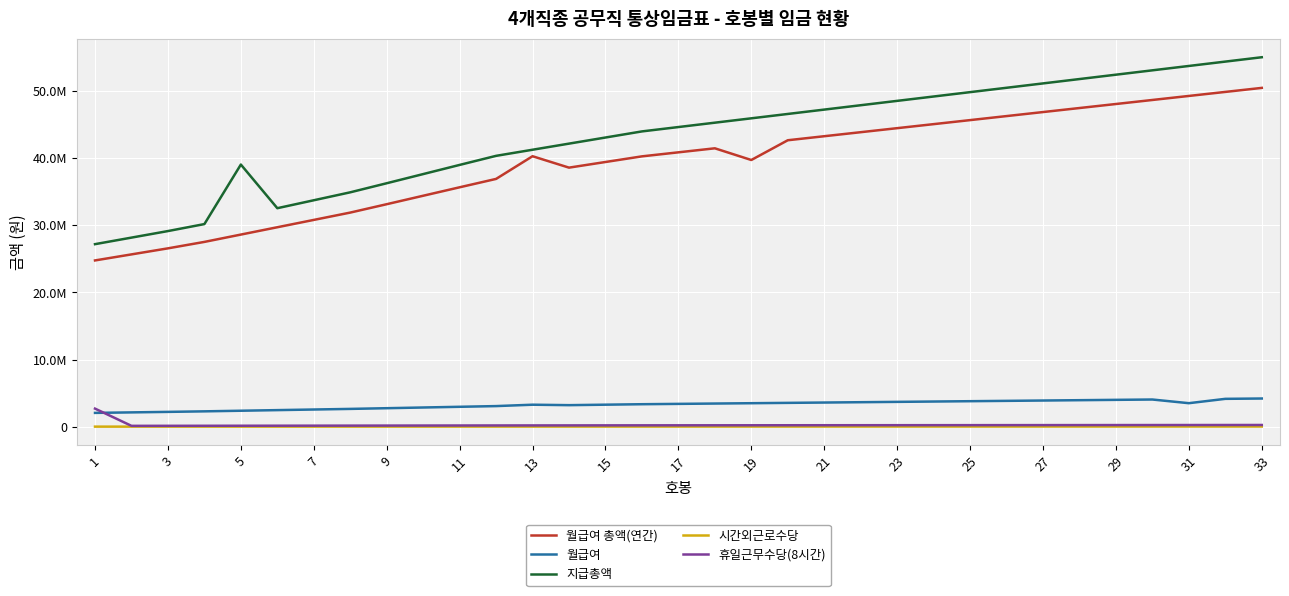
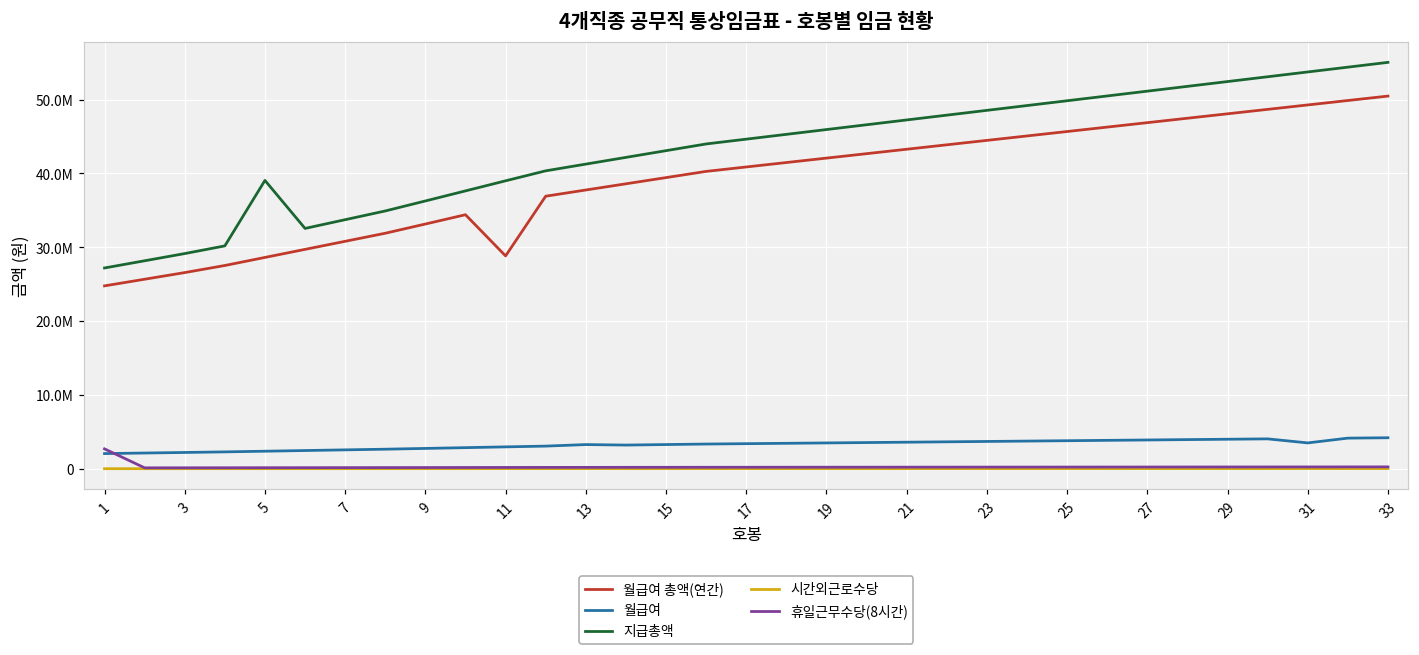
  {
    "월급여 총액(연간)": {
      "1": 25000000,
      "3": 27000000,
      "5": 29000000,
      "7": 31000000,
      "9": 33000000,
-     "11": 36000000,
-     "13": 40000000,
+     "11": 29000000,
+     "13": 38000000,
      "15": 39000000,
      "17": 41000000,
-     "19": 40000000,
+     "19": 42000000,
      "21": 43000000,
      "23": 44000000,
      "25": 46000000,
      "27": 47000000,
      "29": 48000000,
      "31": 49000000,
      "33": 50000000
    },
    "월급여": {
      "1": 2000000,
      "3": 2000000,
      "5": 2000000,
      "7": 3000000,
      "9": 3000000,
      "11": 3000000,
      "13": 3000000,
      "15": 3000000,
      "17": 3000000,
      "19": 4000000,
      "21": 4000000,
      "23": 4000000,
      "25": 4000000,
      "27": 4000000,
      "29": 4000000,
      "31": 4000000,
      "33": 4000000
    },
    "지급총액": {
      "1": 27000000,
      "3": 29000000,
      "5": 39000000,
      "7": 34000000,
      "9": 36000000,
      "11": 39000000,
      "13": 41000000,
      "15": 43000000,
      "17": 45000000,
      "19": 46000000,
      "21": 47000000,
      "23": 49000000,
      "25": 50000000,
      "27": 51000000,
      "29": 52000000,
      "31": 54000000,
      "33": 55000000
    },
    "시간외근로수당": {
      "1": 0
    },
    "휴일근무수당(8시간)": {
      "1": 3000000
    }
  }
